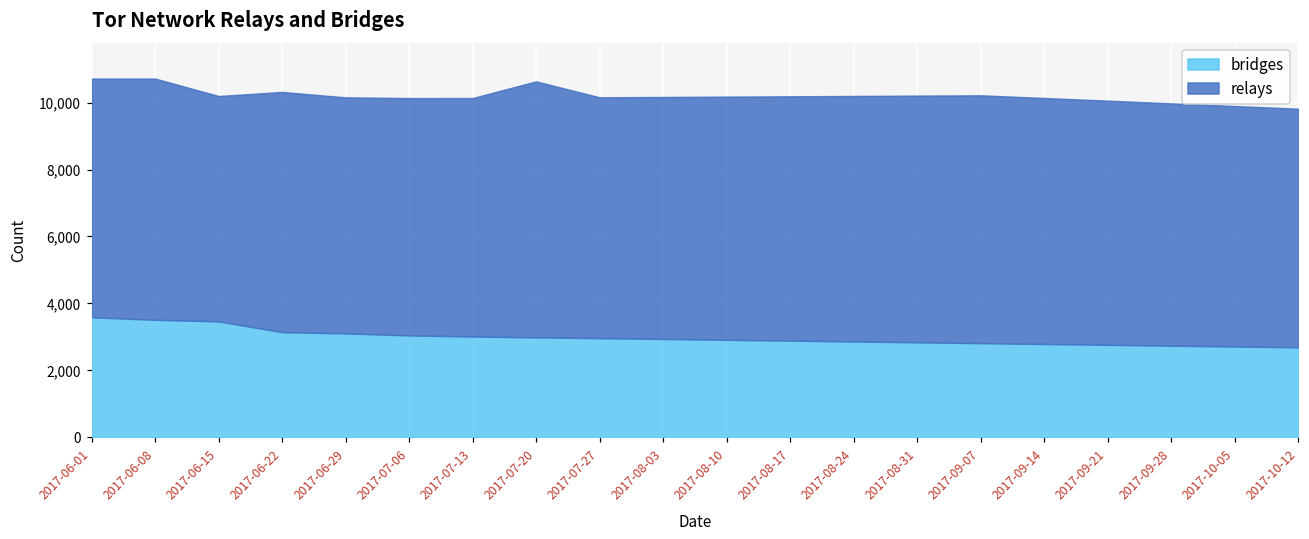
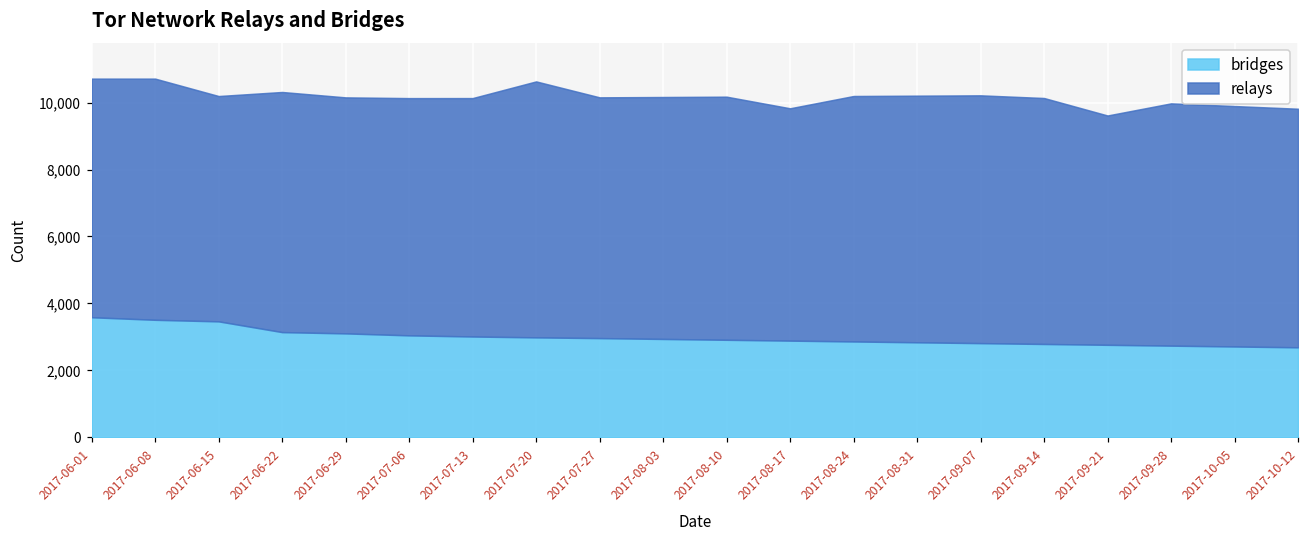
  {
    "bridges": {
      "2017-06-01": "3,600",
      "2017-06-08": "3,500",
      "2017-06-15": "3,500",
      "2017-06-22": "3,100",
      "2017-06-29": "3,100",
      "2017-07-06": "3,000",
      "2017-07-13": "3,000",
      "2017-07-20": "3,000",
      "2017-07-27": "3,000",
      "2017-08-03": "2,900",
      "2017-08-10": "2,900",
      "2017-08-17": "2,900",
      "2017-08-24": "2,900",
      "2017-08-31": "2,800",
      "2017-09-07": "2,800",
      "2017-09-14": "2,800",
      "2017-09-21": "2,800",
      "2017-09-28": "2,700",
      "2017-10-05": "2,700",
      "2017-10-12": "2,700"
    },
    "relays": {
      "2017-06-01": "7,100",
      "2017-06-08": "7,200",
      "2017-06-15": "6,700",
      "2017-06-22": "7,200",
      "2017-06-29": "7,000",
      "2017-07-06": "7,100",
      "2017-07-13": "7,100",
      "2017-07-20": "7,600",
      "2017-07-27": "7,200",
      "2017-08-03": "7,200",
      "2017-08-10": "7,300",
-     "2017-08-17": "7,300",
+     "2017-08-17": "6,900",
      "2017-08-24": "7,300",
      "2017-08-31": "7,400",
      "2017-09-07": "7,400",
      "2017-09-14": "7,300",
-     "2017-09-21": "7,300",
+     "2017-09-21": "6,800",
      "2017-09-28": "7,200",
      "2017-10-05": "7,200",
      "2017-10-12": "7,100"
    }
  }
